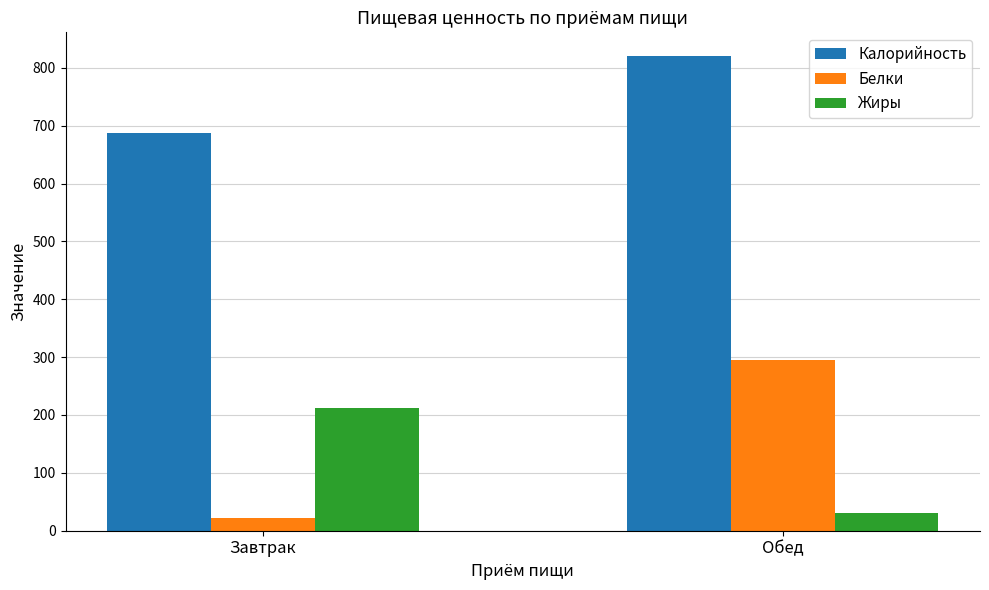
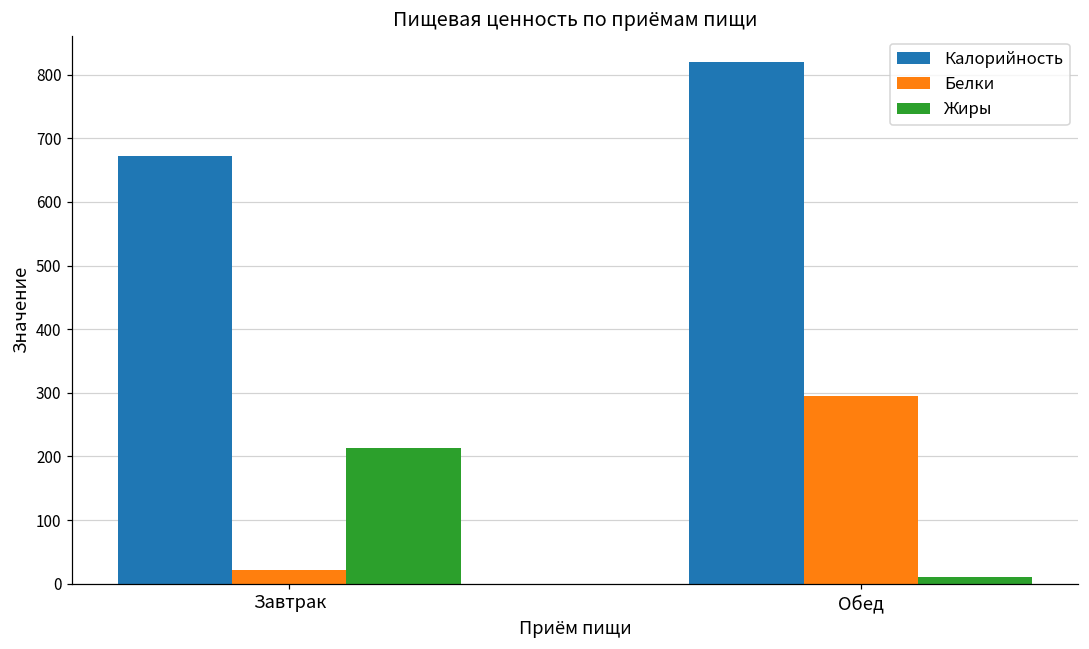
  {
    "Калорийность": {
-     "Завтрак": 690,
+     "Завтрак": 670,
      "Обед": 820
    },
    "Белки": {
      "Завтрак": 20,
      "Обед": 290
    },
    "Жиры": {
      "Завтрак": 210,
-     "Обед": 30
+     "Обед": 10
    }
  }
